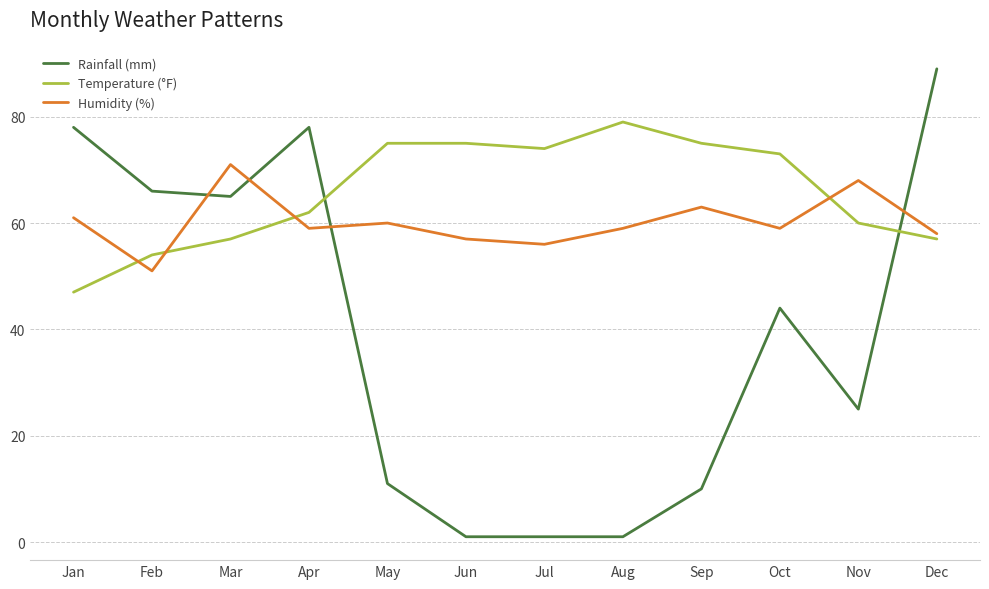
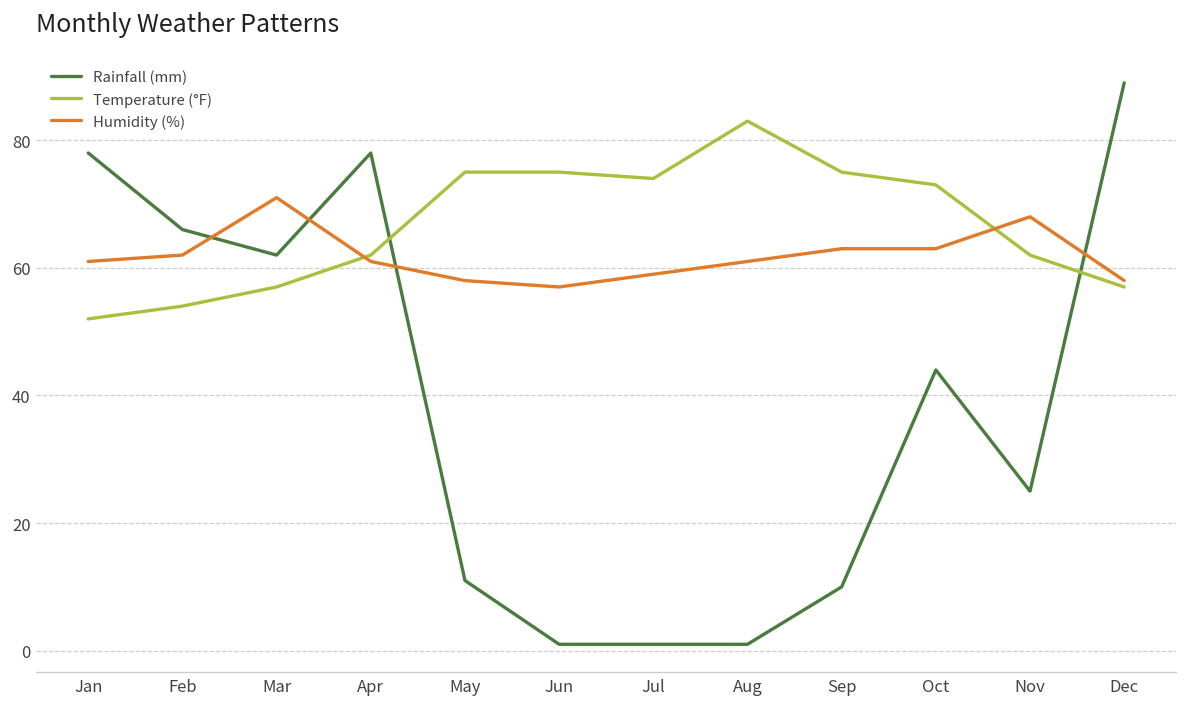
  {
    "Rainfall (mm)": {
      "Jan": 78,
      "Feb": 66,
-     "Mar": 65,
+     "Mar": 62,
      "Apr": 78,
      "May": 11,
      "Jun": 1,
      "Jul": 1,
      "Aug": 1,
      "Sep": 10,
      "Oct": 44,
      "Nov": 25,
      "Dec": 89
    },
    "Temperature (°F)": {
-     "Jan": 47,
+     "Jan": 52,
      "Feb": 54,
      "Mar": 57,
      "Apr": 62,
      "May": 75,
      "Jun": 75,
      "Jul": 74,
-     "Aug": 79,
+     "Aug": 83,
      "Sep": 75,
      "Oct": 73,
-     "Nov": 60,
+     "Nov": 62,
      "Dec": 57
    },
    "Humidity (%)": {
      "Jan": 61,
-     "Feb": 51,
+     "Feb": 62,
      "Mar": 71,
-     "Apr": 59,
-     "May": 60,
+     "Apr": 61,
+     "May": 58,
      "Jun": 57,
-     "Jul": 56,
-     "Aug": 59,
+     "Jul": 59,
+     "Aug": 61,
      "Sep": 63,
-     "Oct": 59,
+     "Oct": 63,
      "Nov": 68,
      "Dec": 58
    }
  }
